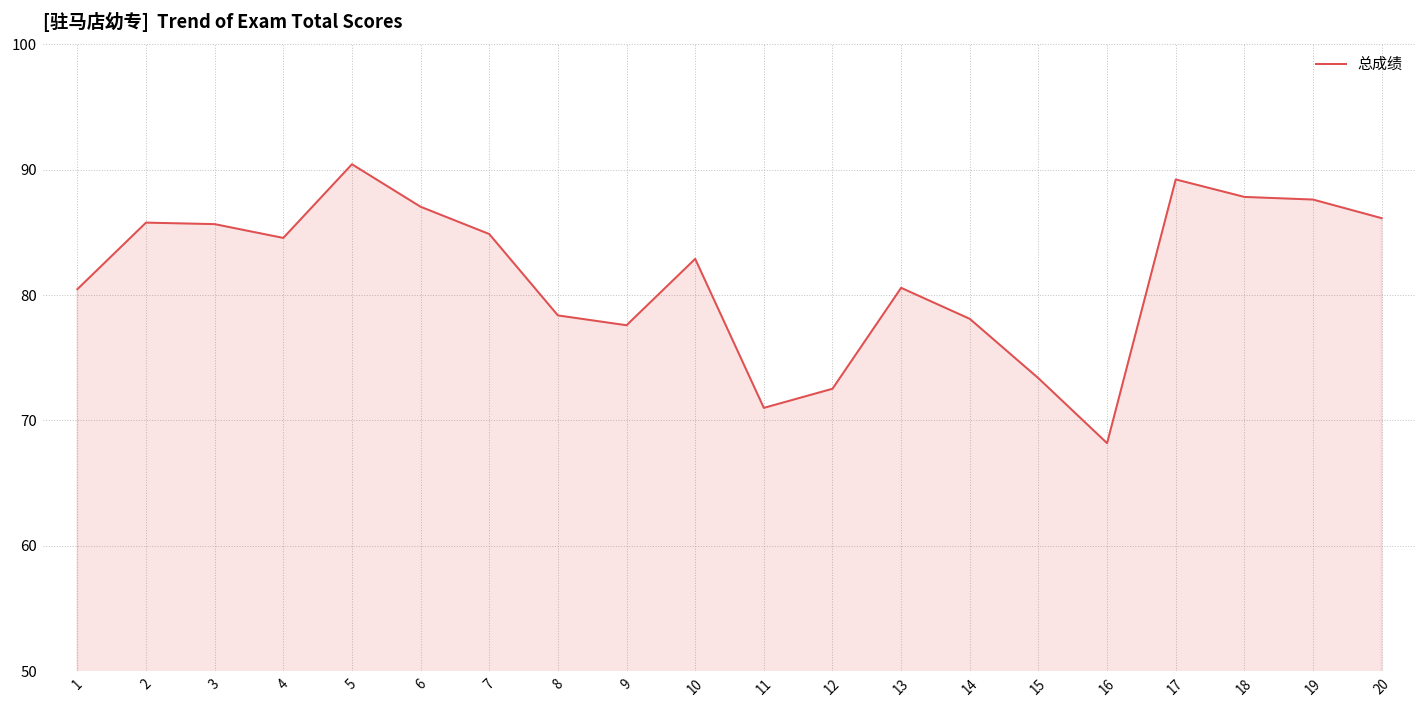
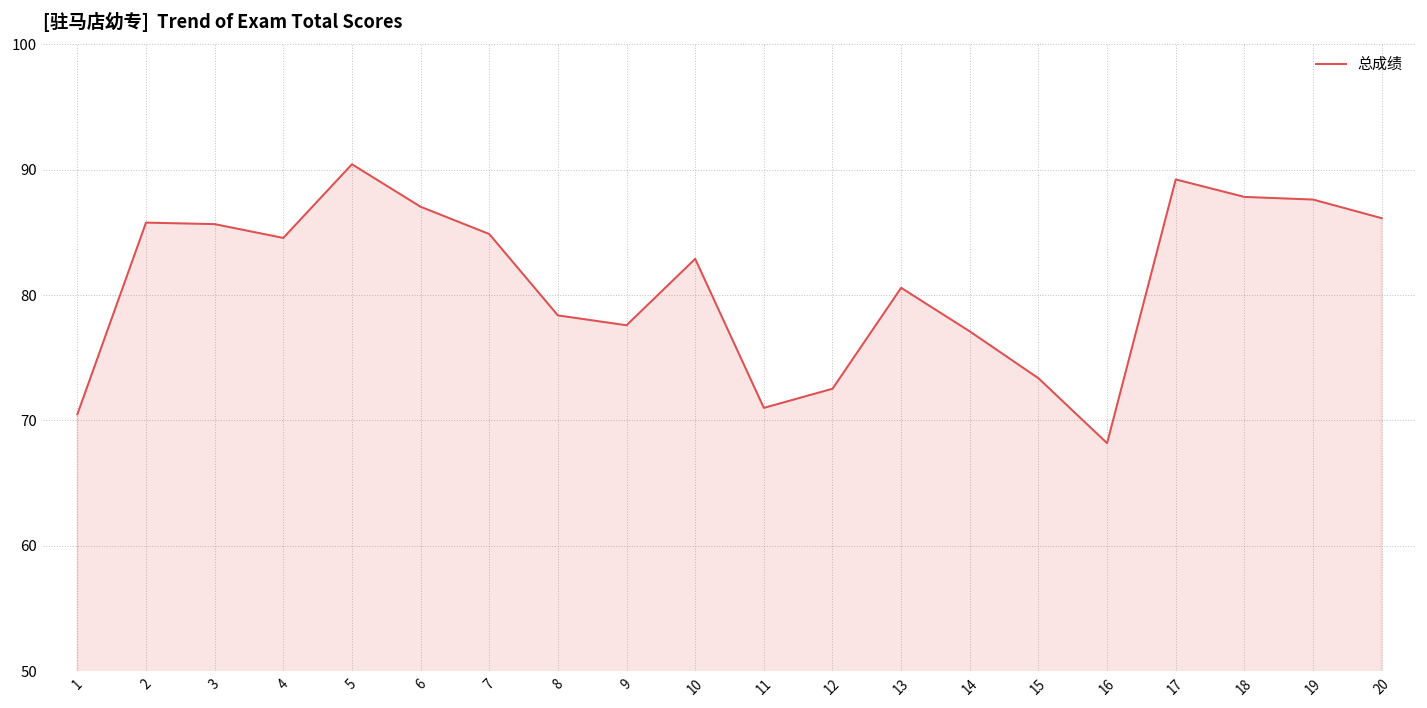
  {
-   "1": 80.5,
+   "1": 70.5,
    "2": 85.8,
    "3": 85.7,
    "4": 84.6,
    "5": 90.4,
    "6": 87.0,
    "7": 84.9,
    "8": 78.4,
    "9": 77.6,
    "10": 82.9,
    "11": 71.0,
    "12": 72.5,
    "13": 80.6,
-   "14": 78.1,
+   "14": 77.1,
    "15": 73.4,
    "16": 68.2,
    "17": 89.2,
    "18": 87.8,
    "19": 87.6,
    "20": 86.1
  }
